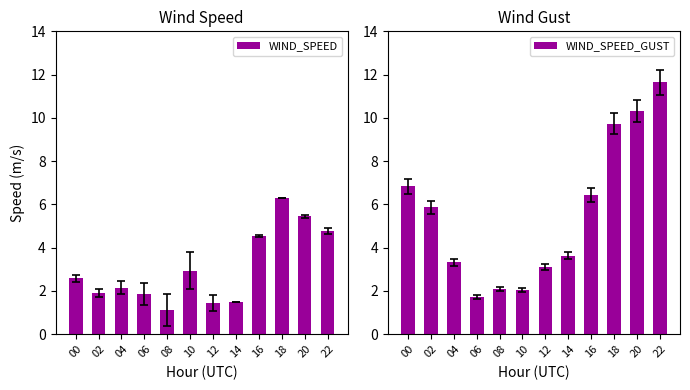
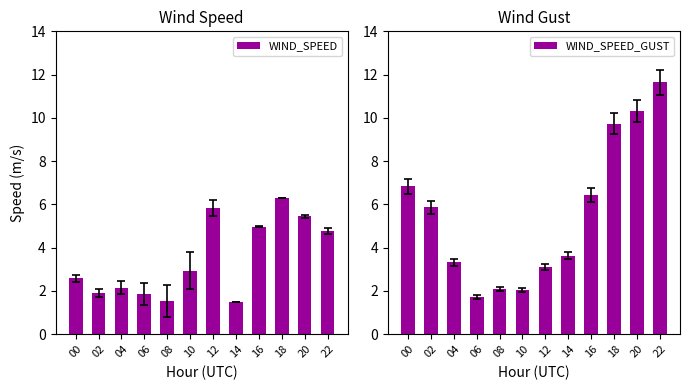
  {
    "Wind Speed": {
      "WIND_SPEED": {
        "00": 2.6,
        "02": 1.9,
        "04": 2.2,
        "06": 1.9,
-       "08": 1.1,
+       "08": 1.5,
        "10": 2.9,
-       "12": 1.4,
+       "12": 5.9,
        "14": 1.5,
-       "16": 4.6,
+       "16": 5.0,
        "18": 6.3,
        "20": 5.4,
        "22": 4.8
      }
    },
    "Wind Gust": {
      "WIND_SPEED_GUST": {
        "00": 6.8,
        "02": 5.9,
        "04": 3.3,
        "06": 1.7,
        "08": 2.1,
        "10": 2.1,
        "12": 3.1,
        "14": 3.6,
        "16": 6.4,
        "18": 9.7,
        "20": 10.3,
        "22": 11.6
      }
    }
  }
